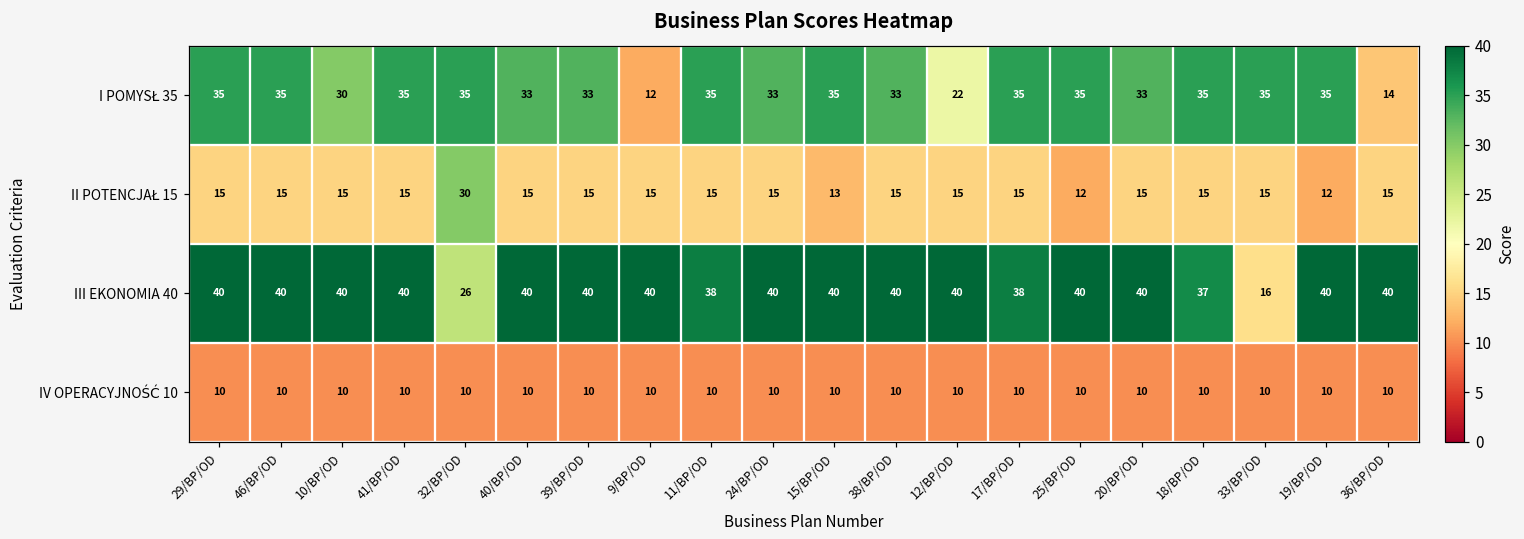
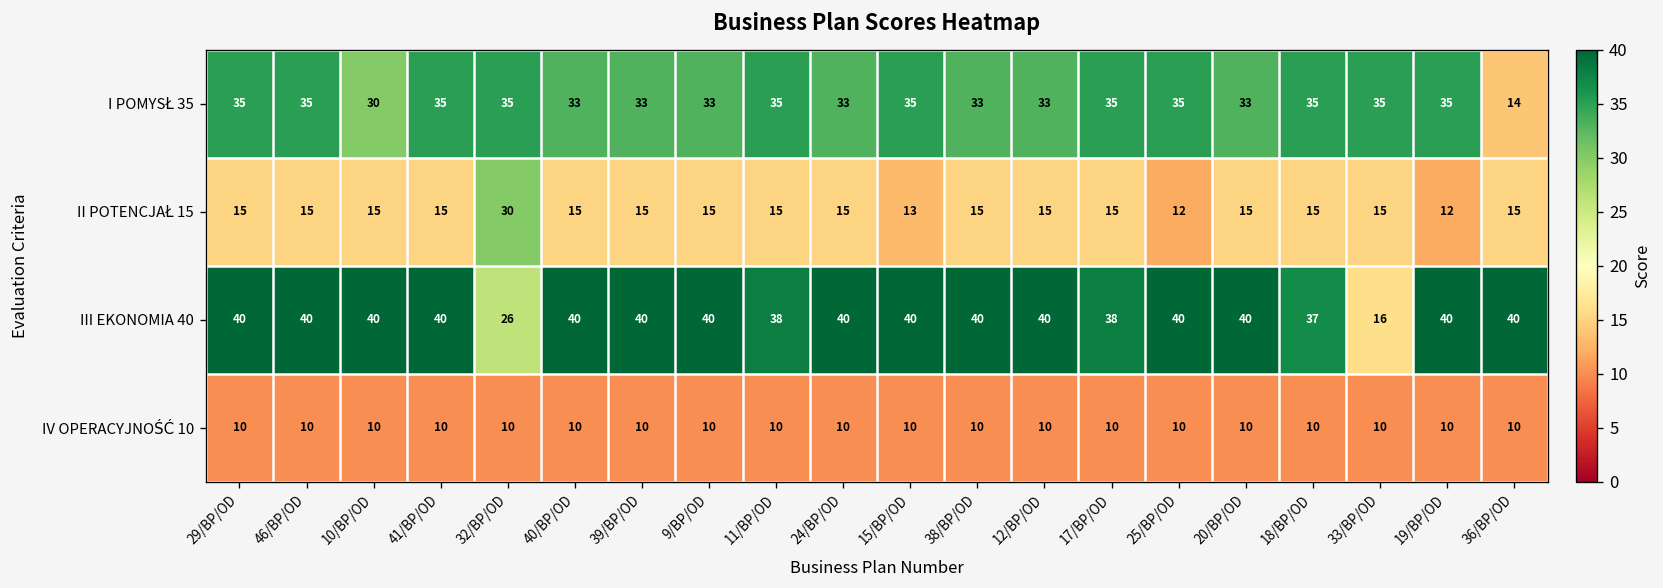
  {
    "I POMYSŁ 35": {
      "29/BP/OD": 35,
      "46/BP/OD": 35,
      "10/BP/OD": 30,
      "41/BP/OD": 35,
      "32/BP/OD": 35,
      "40/BP/OD": 33,
      "39/BP/OD": 33,
-     "9/BP/OD": 12,
+     "9/BP/OD": 33,
      "11/BP/OD": 35,
      "24/BP/OD": 33,
      "15/BP/OD": 35,
      "38/BP/OD": 33,
-     "12/BP/OD": 22,
+     "12/BP/OD": 33,
      "17/BP/OD": 35,
      "25/BP/OD": 35,
      "20/BP/OD": 33,
      "18/BP/OD": 35,
      "33/BP/OD": 35,
      "19/BP/OD": 35,
      "36/BP/OD": 14
    },
    "II POTENCJAŁ 15": {
      "29/BP/OD": 15,
      "46/BP/OD": 15,
      "10/BP/OD": 15,
      "41/BP/OD": 15,
      "32/BP/OD": 30,
      "40/BP/OD": 15,
      "39/BP/OD": 15,
      "9/BP/OD": 15,
      "11/BP/OD": 15,
      "24/BP/OD": 15,
      "15/BP/OD": 13,
      "38/BP/OD": 15,
      "12/BP/OD": 15,
      "17/BP/OD": 15,
      "25/BP/OD": 12,
      "20/BP/OD": 15,
      "18/BP/OD": 15,
      "33/BP/OD": 15,
      "19/BP/OD": 12,
      "36/BP/OD": 15
    },
    "III EKONOMIA 40": {
      "29/BP/OD": 40,
      "46/BP/OD": 40,
      "10/BP/OD": 40,
      "41/BP/OD": 40,
      "32/BP/OD": 26,
      "40/BP/OD": 40,
      "39/BP/OD": 40,
      "9/BP/OD": 40,
      "11/BP/OD": 38,
      "24/BP/OD": 40,
      "15/BP/OD": 40,
      "38/BP/OD": 40,
      "12/BP/OD": 40,
      "17/BP/OD": 38,
      "25/BP/OD": 40,
      "20/BP/OD": 40,
      "18/BP/OD": 37,
      "33/BP/OD": 16,
      "19/BP/OD": 40,
      "36/BP/OD": 40
    },
    "IV OPERACYJNOŚĆ 10": {
      "29/BP/OD": 10,
      "46/BP/OD": 10,
      "10/BP/OD": 10,
      "41/BP/OD": 10,
      "32/BP/OD": 10,
      "40/BP/OD": 10,
      "39/BP/OD": 10,
      "9/BP/OD": 10,
      "11/BP/OD": 10,
      "24/BP/OD": 10,
      "15/BP/OD": 10,
      "38/BP/OD": 10,
      "12/BP/OD": 10,
      "17/BP/OD": 10,
      "25/BP/OD": 10,
      "20/BP/OD": 10,
      "18/BP/OD": 10,
      "33/BP/OD": 10,
      "19/BP/OD": 10,
      "36/BP/OD": 10
    }
  }
